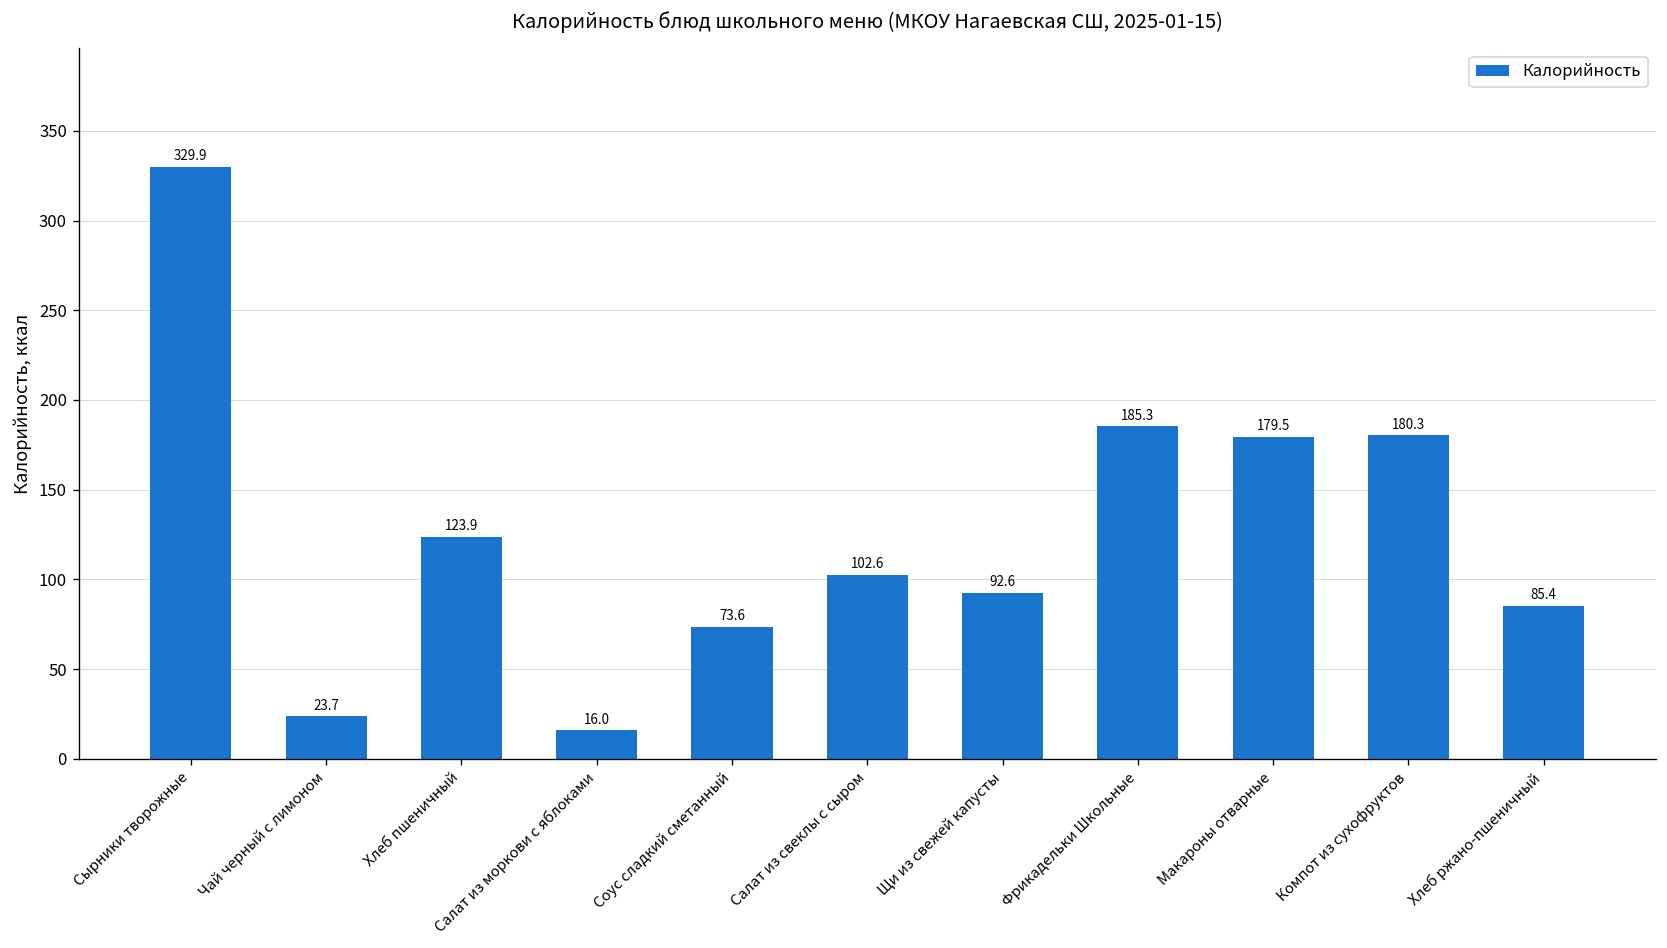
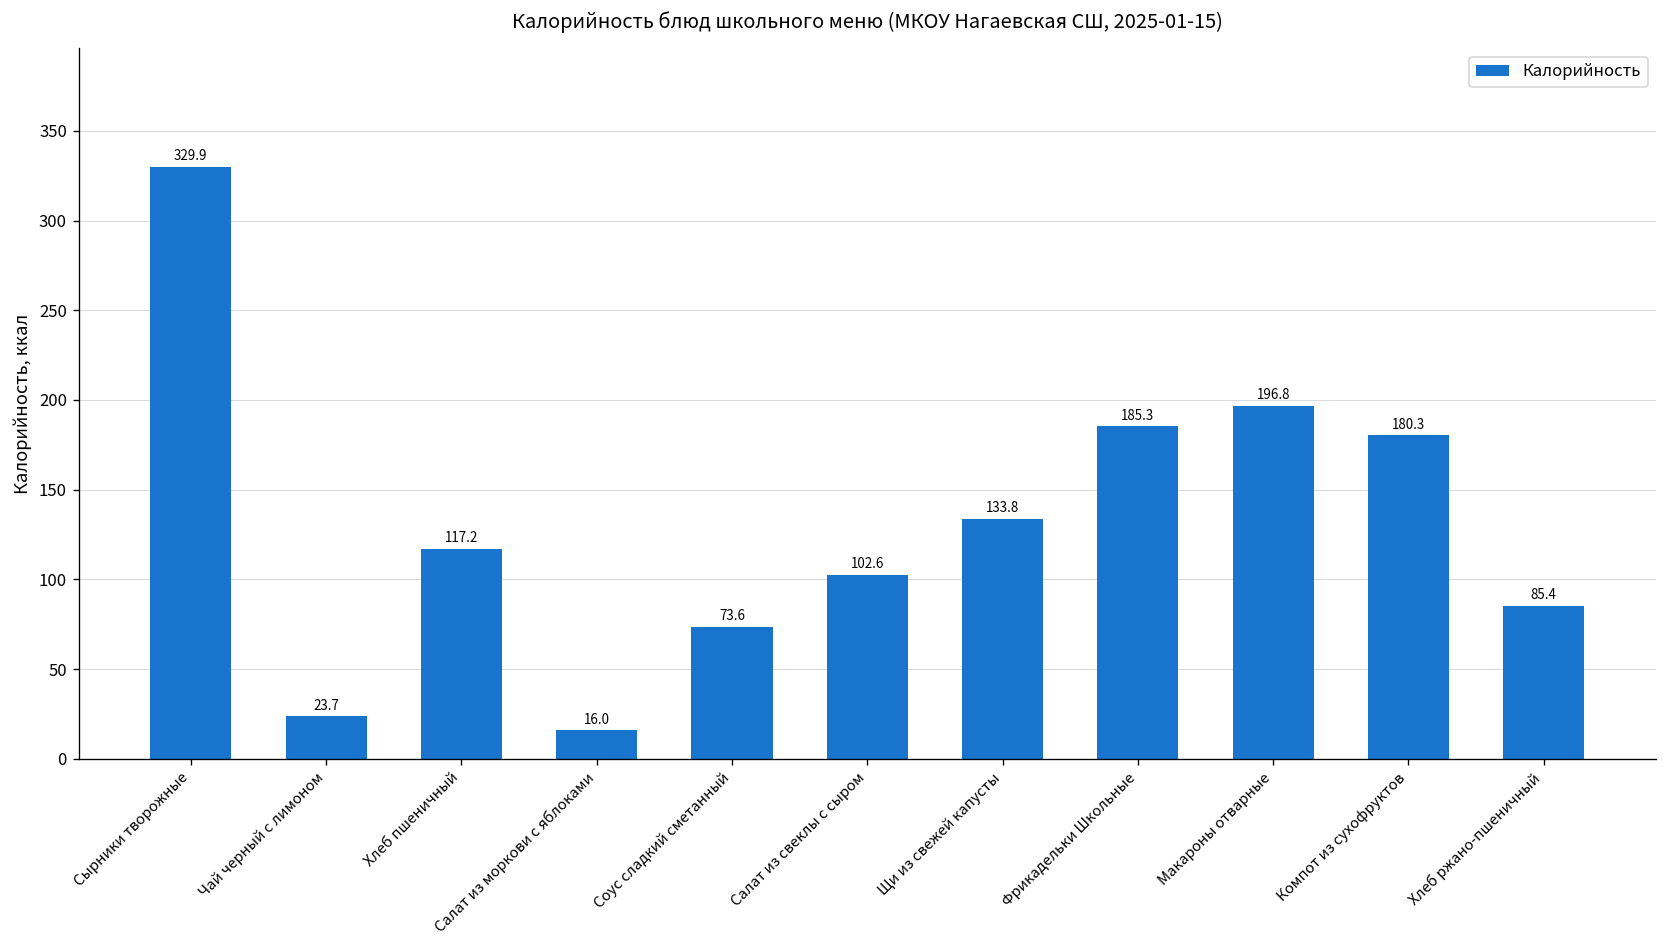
  {
    "Сырники творожные": 329.9,
    "Чай черный с лимоном": 23.7,
-   "Хлеб пшеничный": 123.9,
+   "Хлеб пшеничный": 117.2,
    "Салат из моркови с яблоками": 16.0,
    "Соус сладкий сметанный": 73.6,
    "Салат из свеклы с сыром": 102.6,
-   "Щи из свежей капусты": 92.6,
+   "Щи из свежей капусты": 133.8,
    "Фрикадельки Школьные": 185.3,
-   "Макароны отварные": 179.5,
+   "Макароны отварные": 196.8,
    "Компот из сухофруктов": 180.3,
    "Хлеб ржано-пшеничный": 85.4
  }
